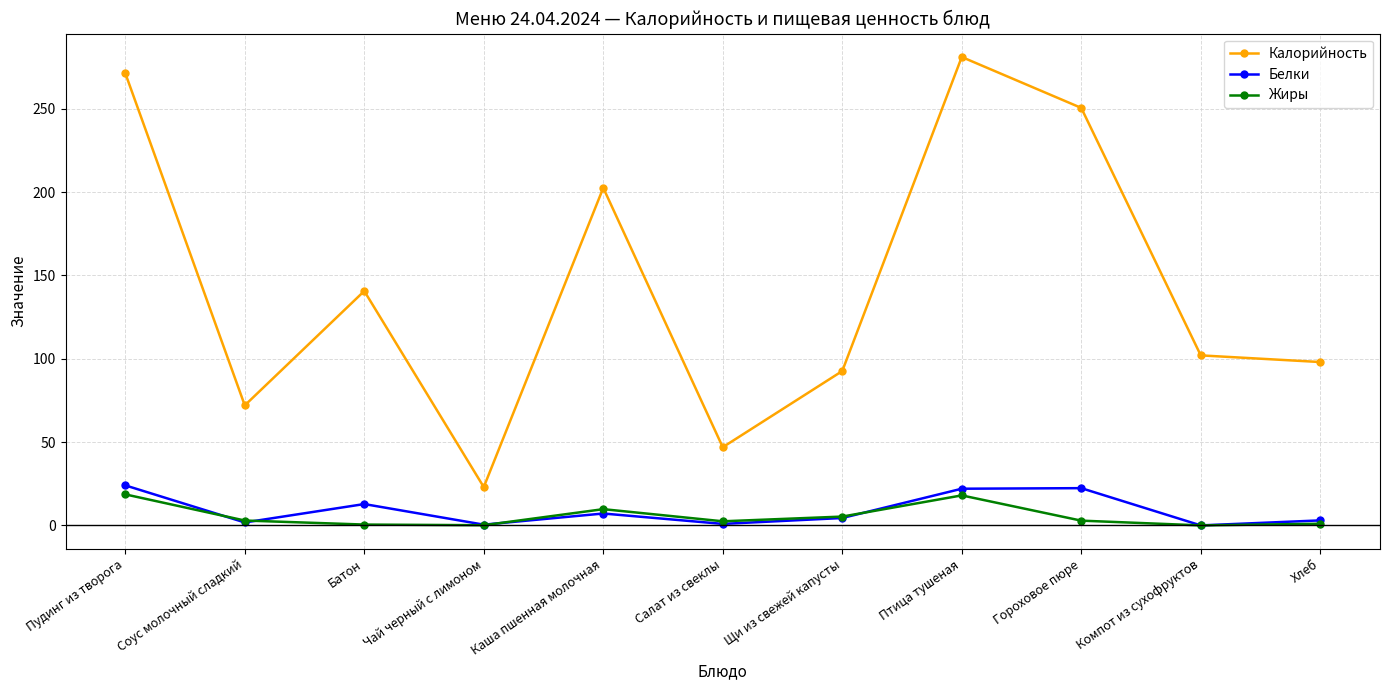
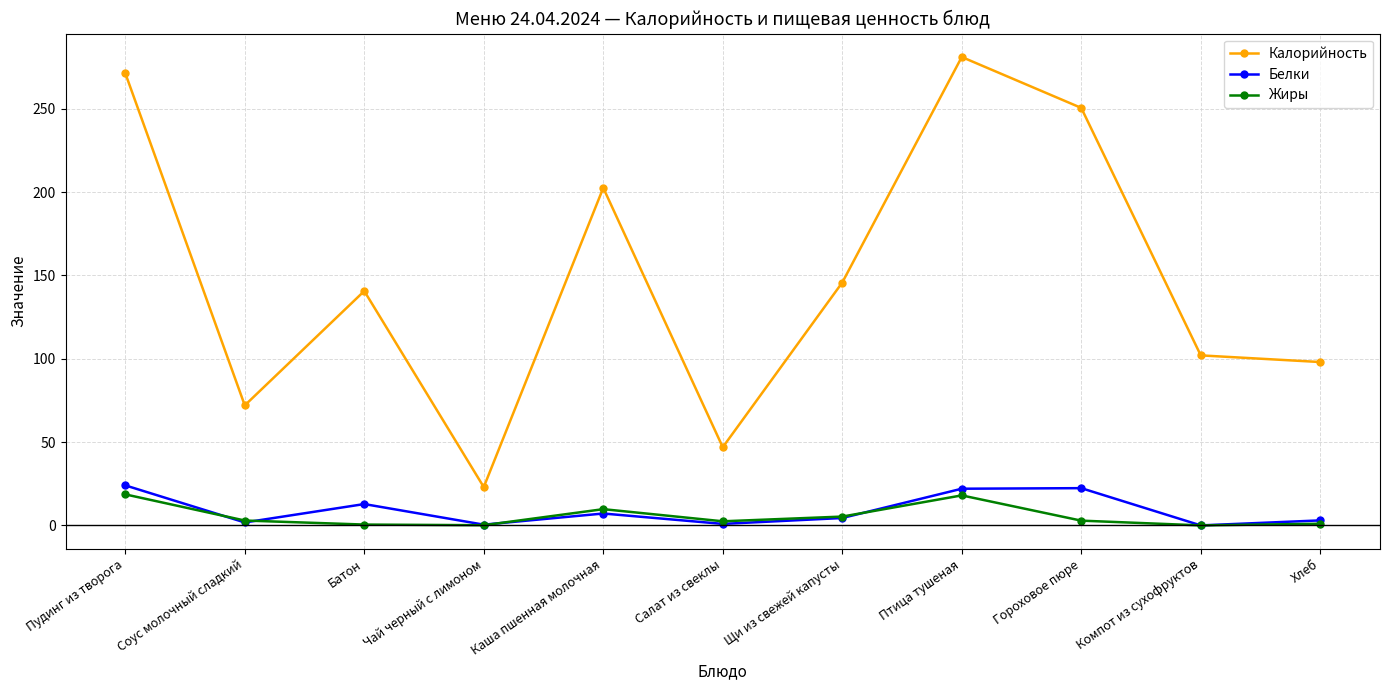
  {
    "Калорийность": {
      "Пудинг из творога": 271,
      "Соус молочный сладкий": 72,
      "Батон": 141,
      "Чай черный с лимоном": 23,
      "Каша пшенная молочная": 203,
      "Салат из свеклы": 47,
-     "Щи из свежей капусты": 93,
+     "Щи из свежей капусты": 146,
      "Птица тушеная": 281,
      "Гороховое пюре": 250,
      "Компот из сухофруктов": 102,
      "Хлеб": 98
    },
    "Белки": {
      "Пудинг из творога": 24,
      "Батон": 13,
      "Каша пшенная молочная": 7,
      "Салат из свеклы": 1,
      "Птица тушеная": 22,
      "Гороховое пюре": 22,
      "Хлеб": 3
    },
    "Жиры": {
      "Пудинг из творога": 19,
      "Батон": 1,
      "Каша пшенная молочная": 10,
      "Салат из свеклы": 2,
      "Птица тушеная": 18,
      "Гороховое пюре": 3,
      "Хлеб": 1
    }
  }
